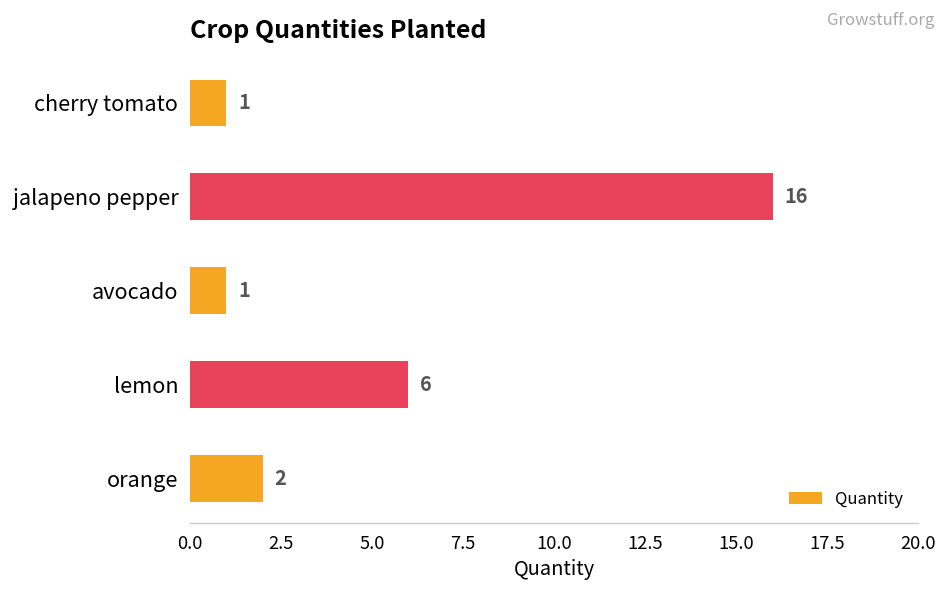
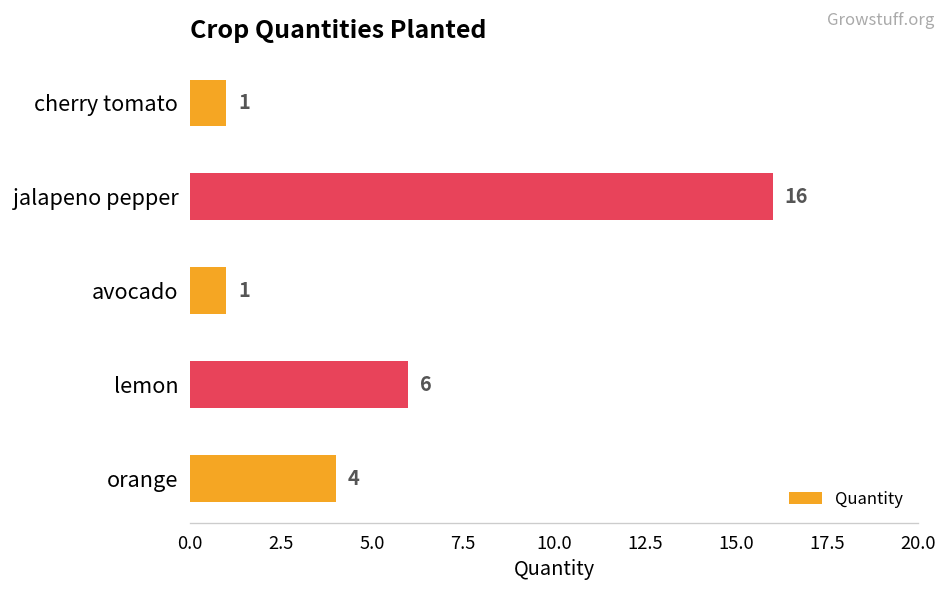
  {
    "cherry tomato": 1,
    "jalapeno pepper": 16,
    "avocado": 1,
    "lemon": 6,
-   "orange": 2
+   "orange": 4
  }
